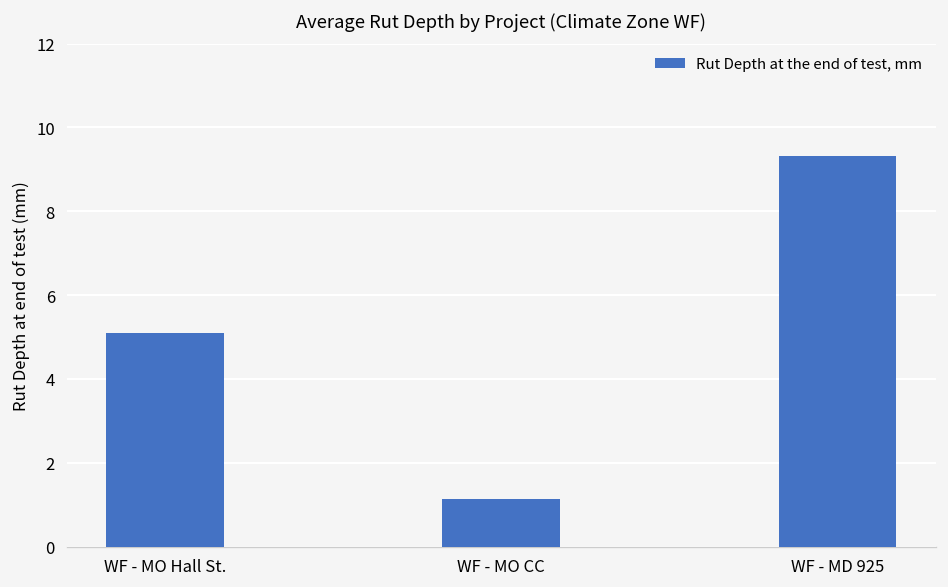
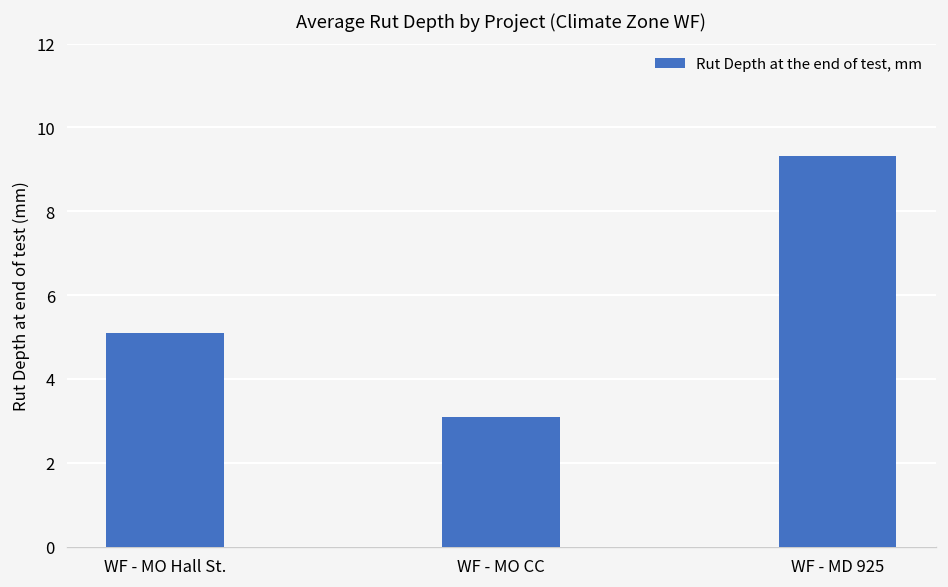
  {
    "WF - MO Hall St.": 5.1,
-   "WF - MO CC": 1.1,
+   "WF - MO CC": 3.1,
    "WF - MD 925": 9.3
  }
